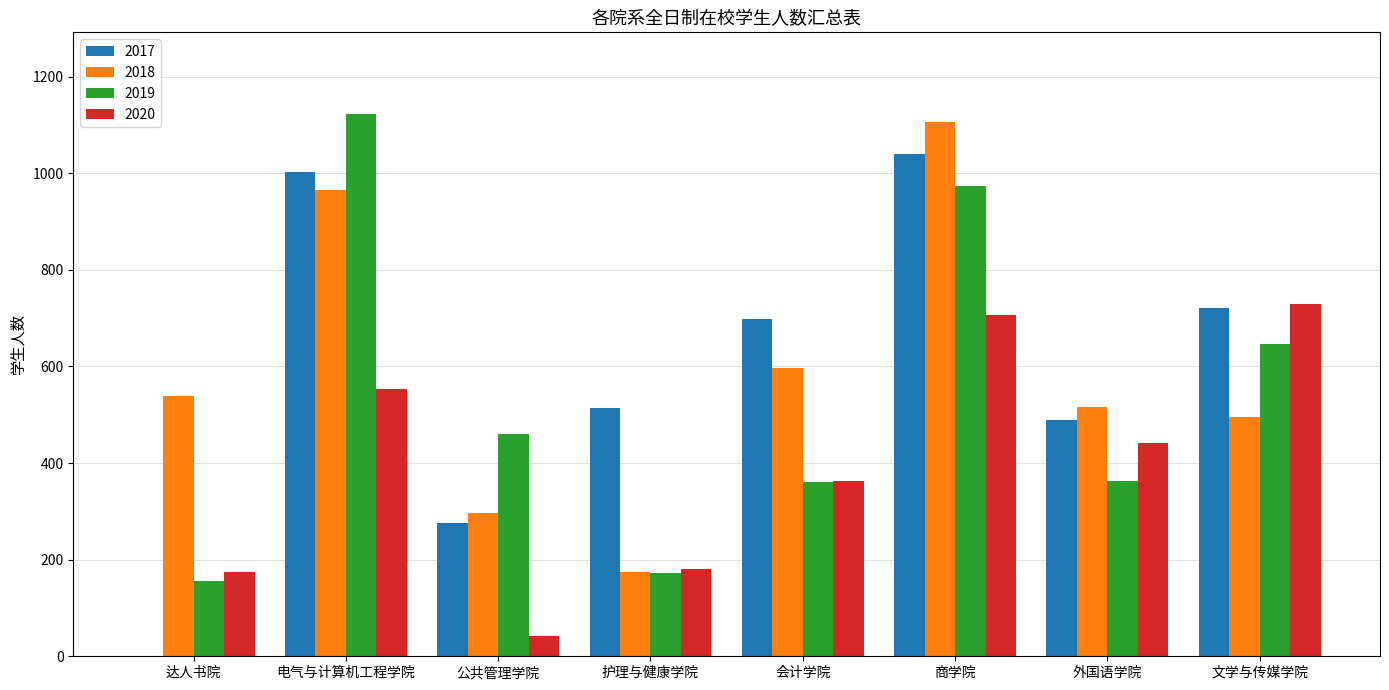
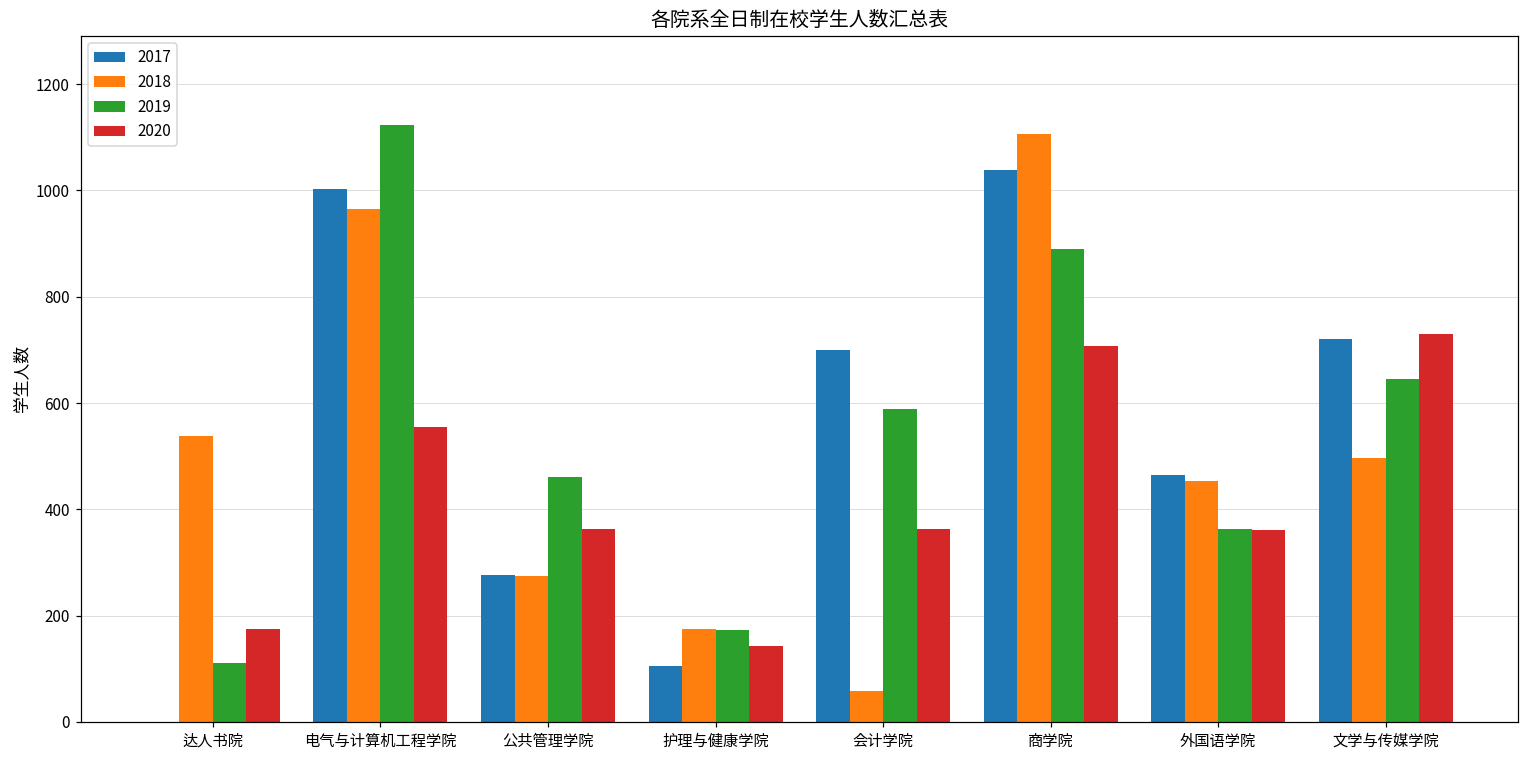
  {
    "2017": {
      "达人书院": 0,
      "电气与计算机工程学院": 1000,
      "公共管理学院": 280,
-     "护理与健康学院": 510,
+     "护理与健康学院": 110,
      "会计学院": 700,
      "商学院": 1040,
-     "外国语学院": 490,
+     "外国语学院": 470,
      "文学与传媒学院": 720
    },
    "2018": {
      "达人书院": 540,
      "电气与计算机工程学院": 970,
-     "公共管理学院": 300,
+     "公共管理学院": 280,
      "护理与健康学院": 180,
-     "会计学院": 600,
+     "会计学院": 60,
      "商学院": 1110,
-     "外国语学院": 520,
+     "外国语学院": 450,
      "文学与传媒学院": 500
    },
    "2019": {
-     "达人书院": 160,
+     "达人书院": 110,
      "电气与计算机工程学院": 1120,
      "公共管理学院": 460,
      "护理与健康学院": 170,
-     "会计学院": 360,
-     "商学院": 970,
+     "会计学院": 590,
+     "商学院": 890,
      "外国语学院": 360,
      "文学与传媒学院": 650
    },
    "2020": {
      "达人书院": 170,
      "电气与计算机工程学院": 550,
-     "公共管理学院": 40,
-     "护理与健康学院": 180,
+     "公共管理学院": 360,
+     "护理与健康学院": 140,
      "会计学院": 360,
      "商学院": 710,
-     "外国语学院": 440,
+     "外国语学院": 360,
      "文学与传媒学院": 730
    }
  }
